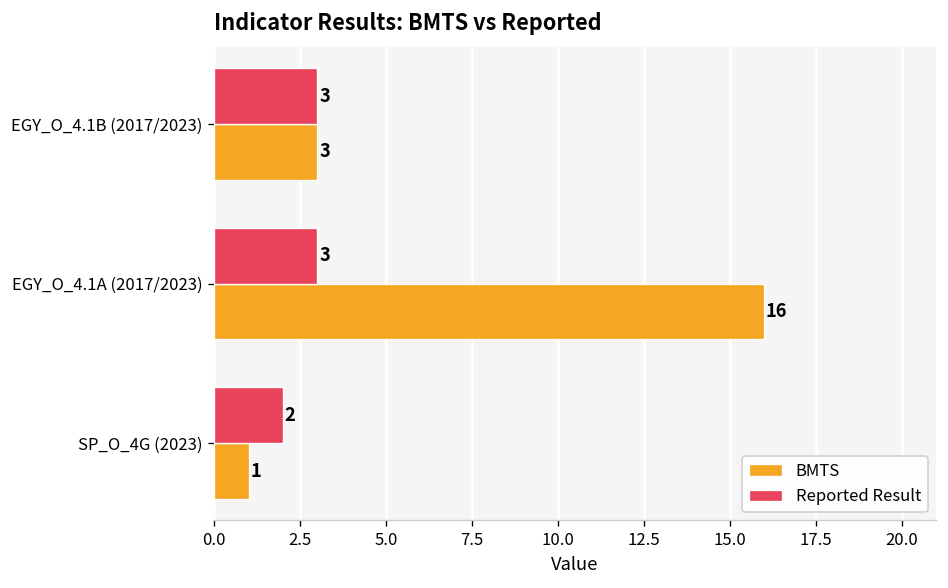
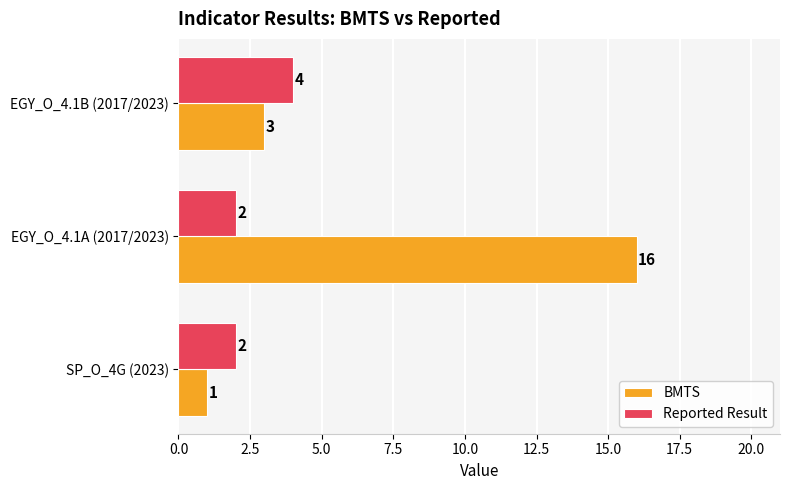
  {
    "BMTS": {
      "EGY_O_4.1B (2017/2023)": 3,
      "EGY_O_4.1A (2017/2023)": 16,
      "SP_O_4G (2023)": 1
    },
    "Reported Result": {
-     "EGY_O_4.1B (2017/2023)": 3,
-     "EGY_O_4.1A (2017/2023)": 3,
+     "EGY_O_4.1B (2017/2023)": 4,
+     "EGY_O_4.1A (2017/2023)": 2,
      "SP_O_4G (2023)": 2
    }
  }
